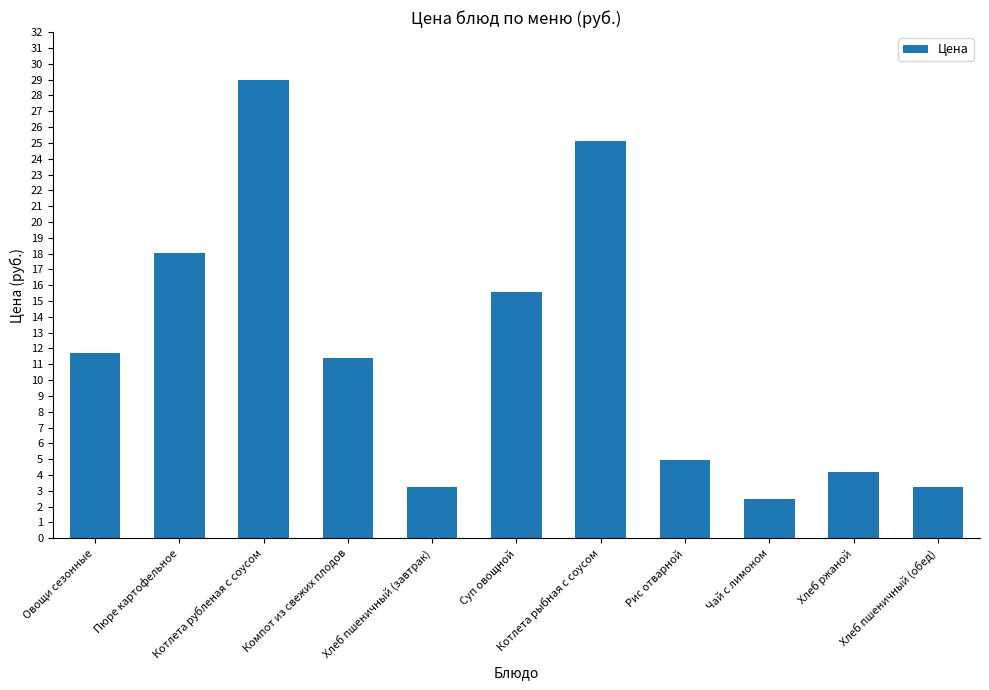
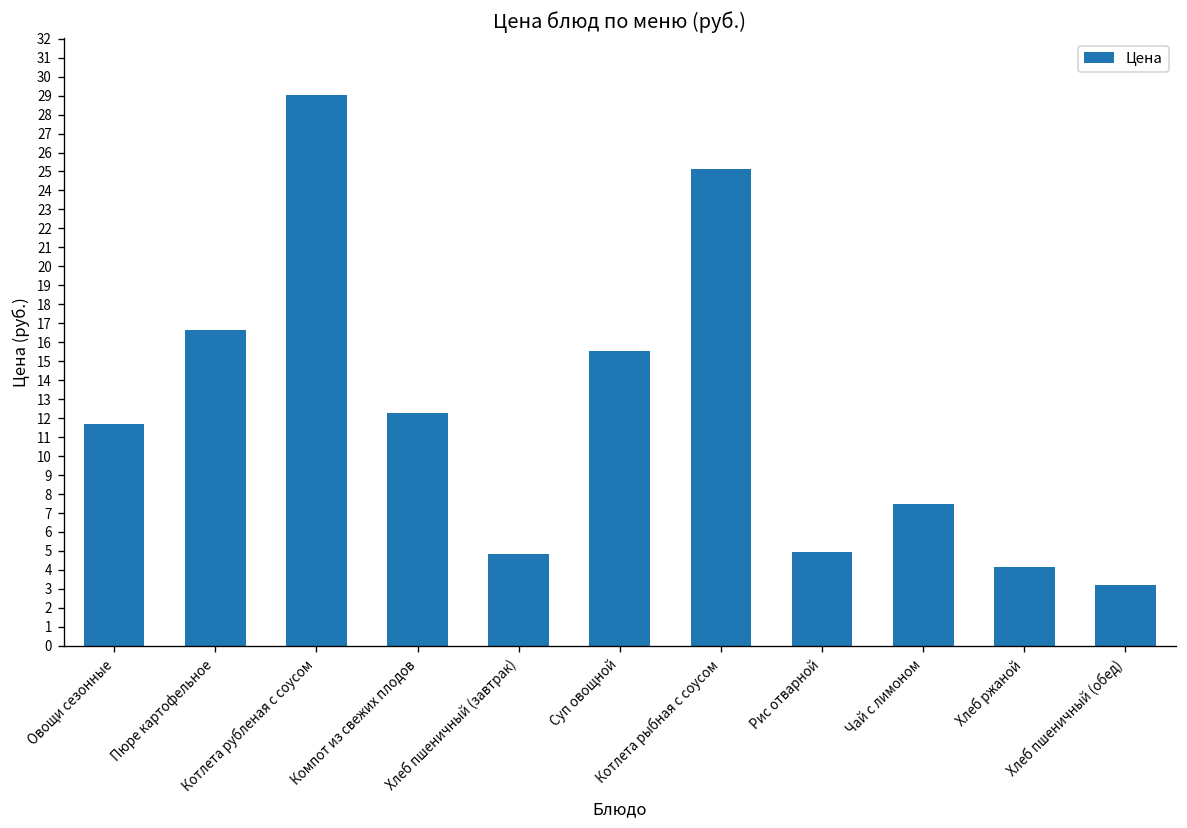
  {
    "Овощи сезонные": 11.7,
-   "Пюре картофельное": 18.0,
+   "Пюре картофельное": 16.7,
    "Котлета рубленая с соусом": 29.0,
-   "Компот из свежих плодов": 11.4,
-   "Хлеб пшеничный (завтрак)": 3.2,
+   "Компот из свежих плодов": 12.3,
+   "Хлеб пшеничный (завтрак)": 4.8,
    "Суп овощной": 15.5,
    "Котлета рыбная с соусом": 25.1,
    "Рис отварной": 5.0,
-   "Чай с лимоном": 2.5,
+   "Чай с лимоном": 7.5,
    "Хлеб ржаной": 4.2,
    "Хлеб пшеничный (обед)": 3.2
  }
